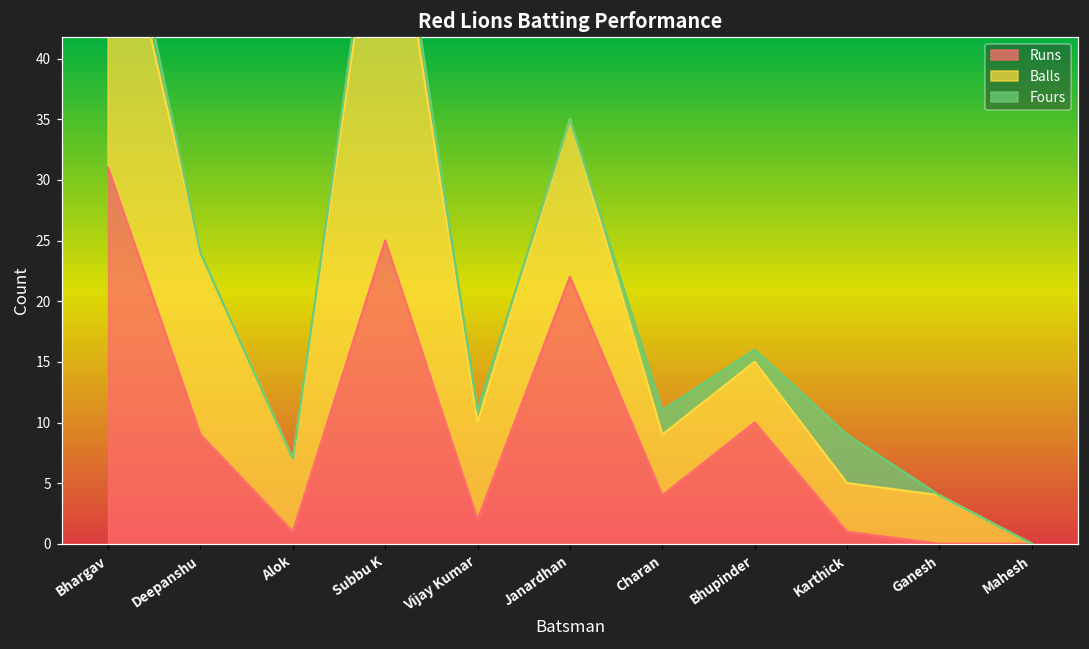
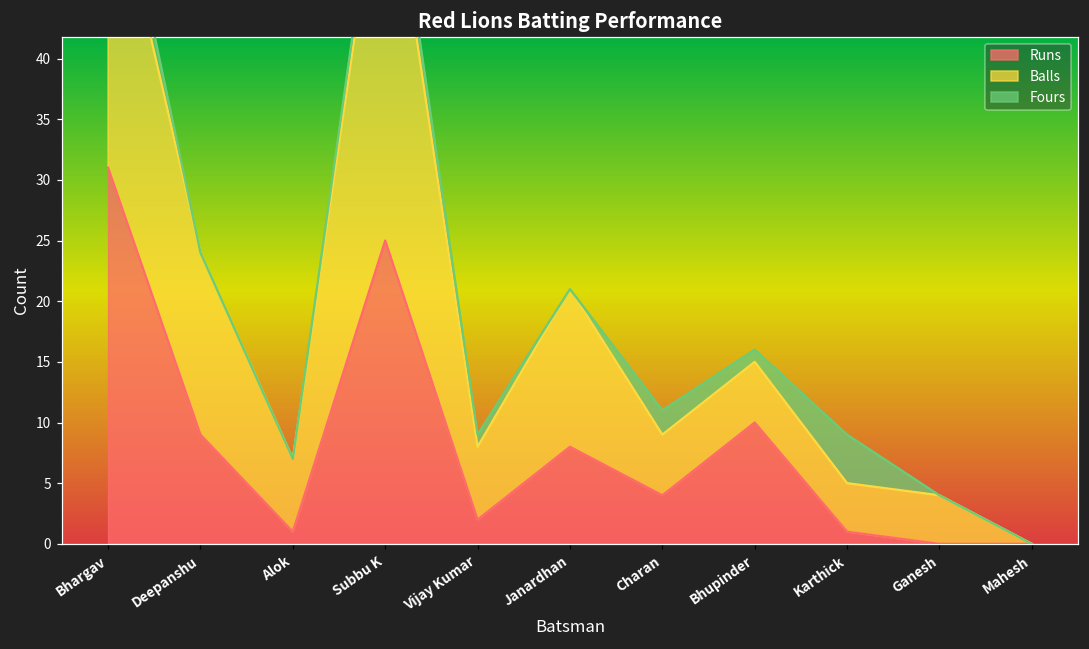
  {
    "Runs": {
      "Bhargav": 31,
      "Deepanshu": 9,
      "Alok": 1,
      "Subbu K": 25,
      "Vijay Kumar": 2,
-     "Janardhan": 22,
+     "Janardhan": 8,
      "Charan": 4,
      "Bhupinder": 10,
      "Karthick": 1,
      "Ganesh": 0
    },
    "Balls": {
-     "Vijay Kumar": 8,
+     "Vijay Kumar": 6,
      "Charan": 5,
      "Bhupinder": 5,
      "Karthick": 4
    },
    "Fours": {
      "Vijay Kumar": 1,
      "Charan": 2,
      "Bhupinder": 1,
      "Karthick": 4
    }
  }
